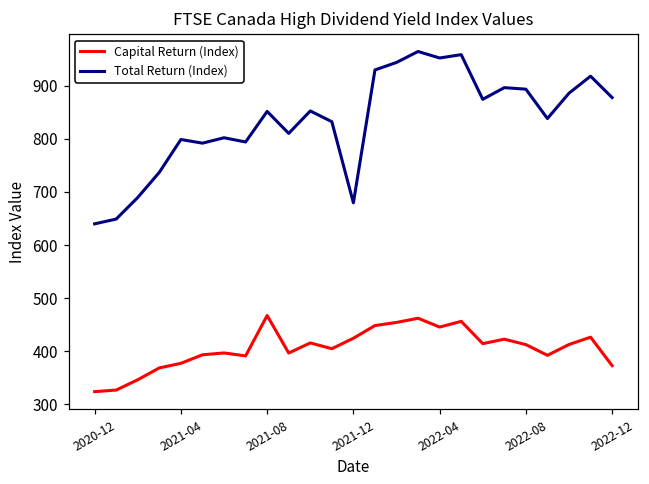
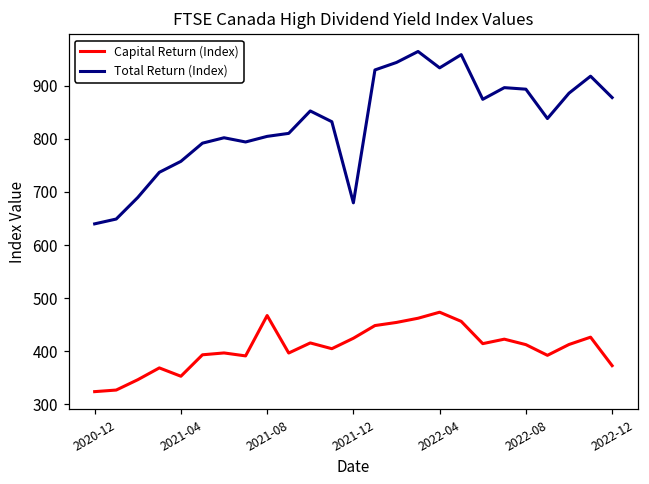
  {
    "Capital Return (Index)": {
      "2020-12": 320,
-     "2021-04": 380,
+     "2021-04": 350,
      "2021-08": 470,
      "2021-12": 420,
-     "2022-04": 450,
+     "2022-04": 470,
      "2022-08": 410,
      "2022-12": 370
    },
    "Total Return (Index)": {
      "2020-12": 640,
-     "2021-04": 800,
-     "2021-08": 850,
+     "2021-04": 760,
+     "2021-08": 800,
      "2021-12": 680,
-     "2022-04": 950,
+     "2022-04": 930,
      "2022-08": 890,
      "2022-12": 880
    }
  }
